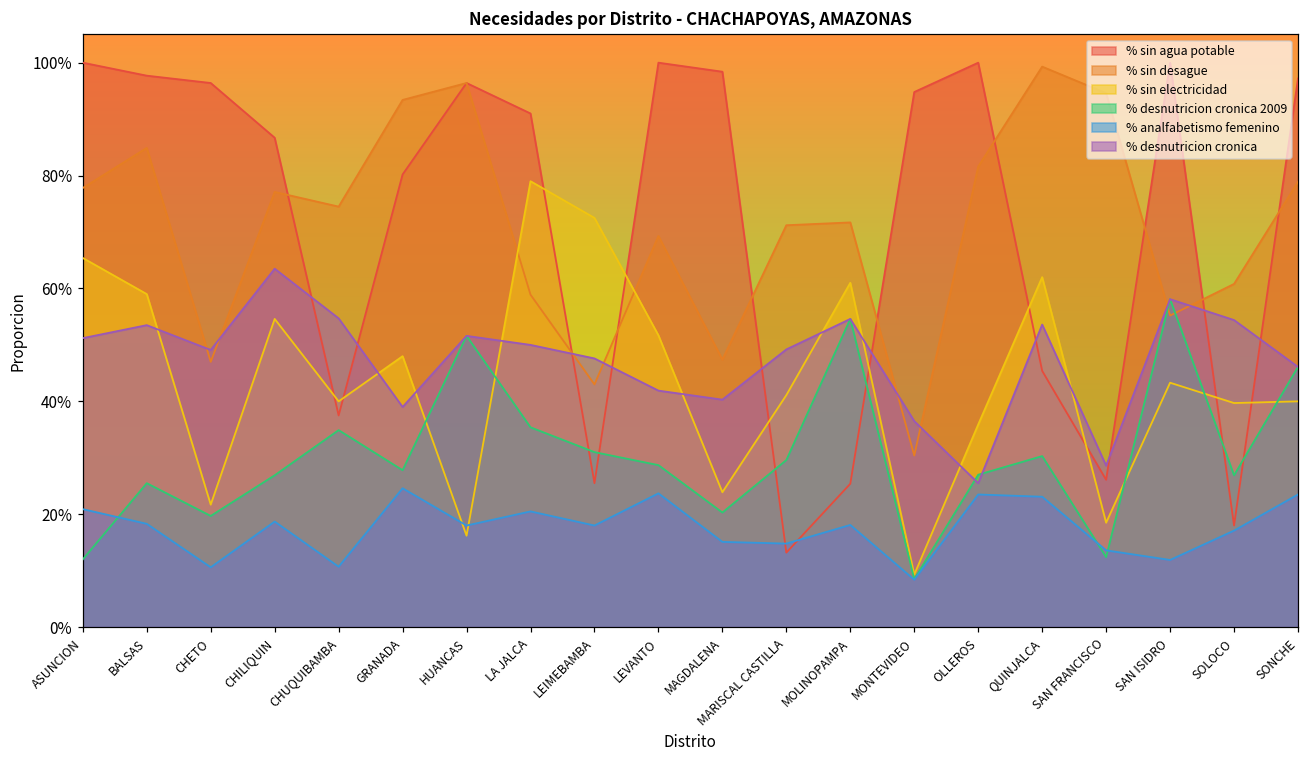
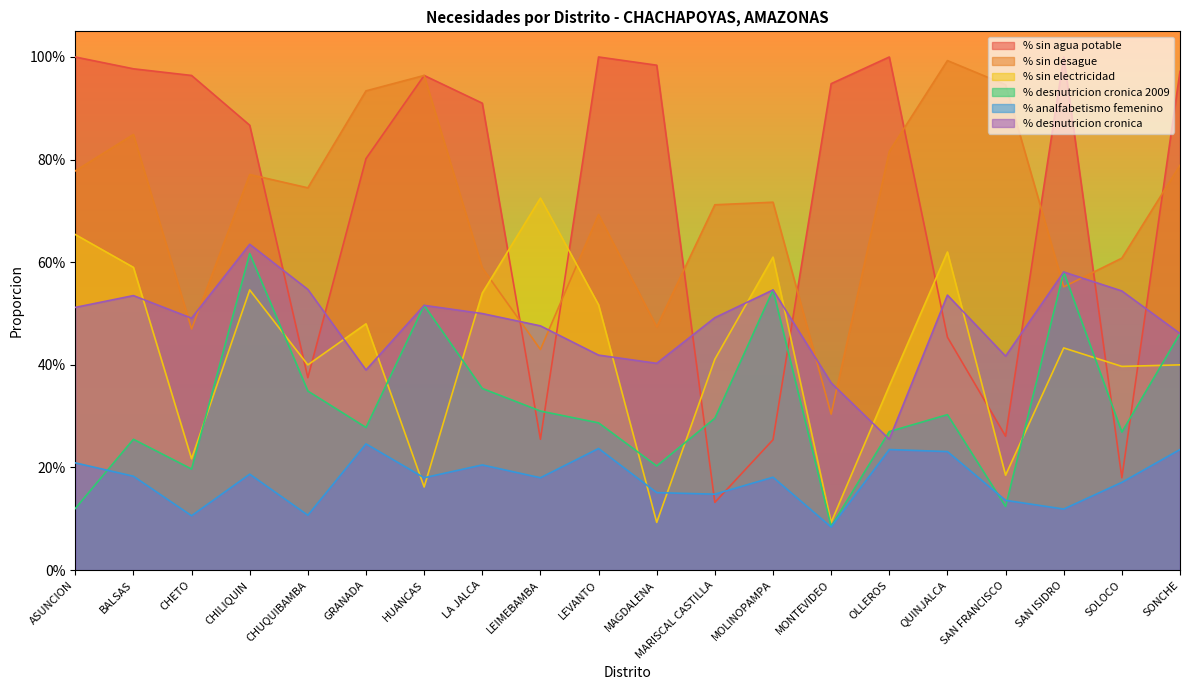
  {
    "% sin electricidad": {
      "ASUNCION": "65%",
      "BALSAS": "59%",
      "CHETO": "22%",
      "CHILIQUIN": "55%",
      "CHUQUIBAMBA": "40%",
      "GRANADA": "48%",
      "HUANCAS": "16%",
-     "LA JALCA": "79%",
+     "LA JALCA": "54%",
      "LEIMEBAMBA": "73%",
      "LEVANTO": "52%",
-     "MAGDALENA": "24%",
+     "MAGDALENA": "9%",
      "MARISCAL CASTILLA": "41%",
      "MOLINOPAMPA": "61%",
      "MONTEVIDEO": "9%",
      "OLLEROS": "36%",
      "QUINJALCA": "62%",
      "SAN FRANCISCO": "19%",
      "SAN ISIDRO": "43%",
      "SOLOCO": "40%",
      "SONCHE": "40%"
    },
    "% desnutricion cronica 2009": {
      "ASUNCION": "12%",
      "BALSAS": "26%",
      "CHETO": "20%",
-     "CHILIQUIN": "27%",
+     "CHILIQUIN": "62%",
      "CHUQUIBAMBA": "35%",
      "GRANADA": "28%",
      "LA JALCA": "35%",
      "LEIMEBAMBA": "31%",
      "LEVANTO": "29%",
      "MAGDALENA": "20%",
      "MARISCAL CASTILLA": "30%",
      "OLLEROS": "27%",
      "QUINJALCA": "30%",
      "SAN FRANCISCO": "12%",
      "SOLOCO": "27%"
    },
    "% analfabetismo femenino": {
      "ASUNCION": "21%",
      "BALSAS": "18%",
      "CHETO": "11%",
      "CHILIQUIN": "19%",
      "CHUQUIBAMBA": "11%",
      "GRANADA": "25%",
      "HUANCAS": "18%",
      "LA JALCA": "21%",
      "LEIMEBAMBA": "18%",
      "LEVANTO": "24%",
      "MAGDALENA": "15%",
      "MARISCAL CASTILLA": "15%",
      "MOLINOPAMPA": "18%",
      "OLLEROS": "24%",
      "QUINJALCA": "23%",
      "SAN FRANCISCO": "14%",
      "SAN ISIDRO": "12%",
      "SOLOCO": "17%",
      "SONCHE": "24%"
    },
    "% desnutricion cronica": {
      "ASUNCION": "51%",
      "BALSAS": "54%",
      "CHETO": "49%",
      "CHILIQUIN": "64%",
      "CHUQUIBAMBA": "55%",
      "GRANADA": "39%",
      "LA JALCA": "50%",
      "LEIMEBAMBA": "48%",
      "LEVANTO": "42%",
      "MAGDALENA": "40%",
      "MARISCAL CASTILLA": "49%",
      "MONTEVIDEO": "37%",
      "OLLEROS": "26%",
      "QUINJALCA": "54%",
-     "SAN FRANCISCO": "29%",
+     "SAN FRANCISCO": "42%",
      "SOLOCO": "54%"
    }
  }
